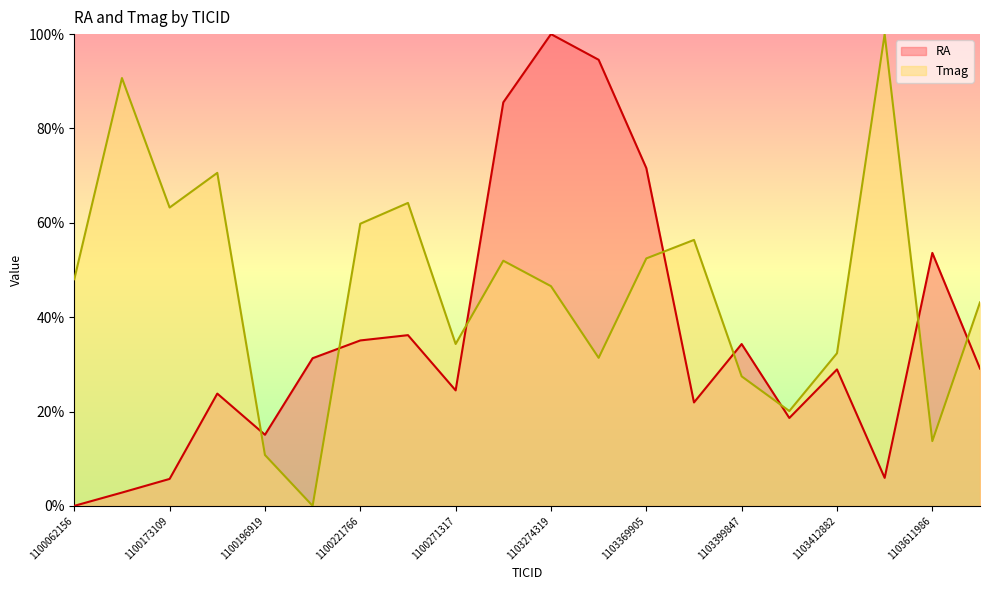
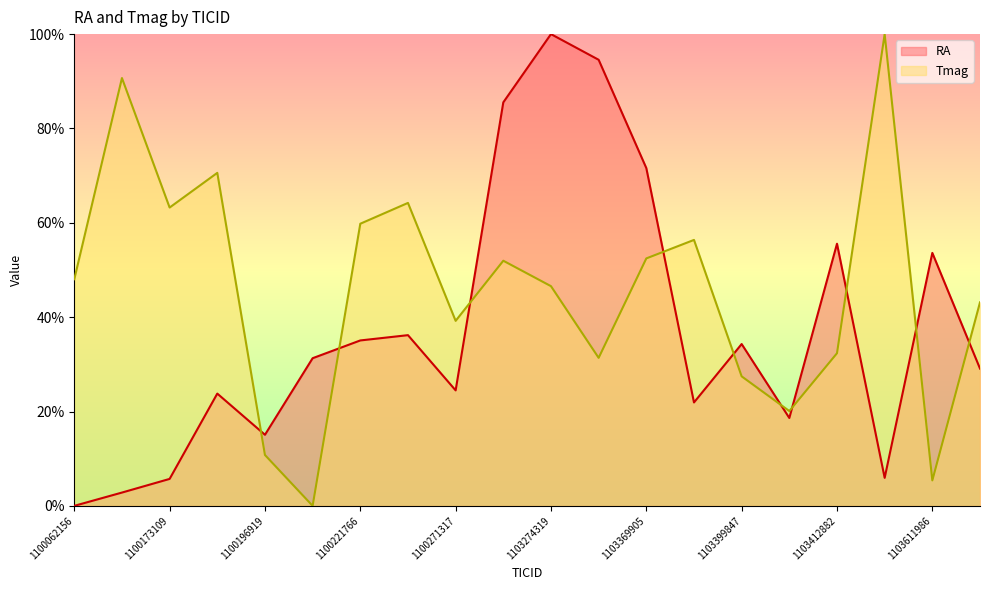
  {
    "RA": {
      "1100062156": "0%",
      "1100173109": "6%",
      "1100196919": "15%",
      "1100221766": "35%",
      "1100271317": "24%",
      "1103274319": "100%",
      "1103369905": "72%",
      "1103399847": "34%",
-     "1103412882": "29%",
+     "1103412882": "56%",
      "1103611986": "54%"
    },
    "Tmag": {
      "1100062156": "48%",
      "1100173109": "63%",
      "1100196919": "11%",
      "1100221766": "60%",
-     "1100271317": "34%",
+     "1100271317": "39%",
      "1103274319": "47%",
      "1103369905": "52%",
      "1103399847": "27%",
      "1103412882": "32%",
-     "1103611986": "14%"
+     "1103611986": "5%"
    }
  }
